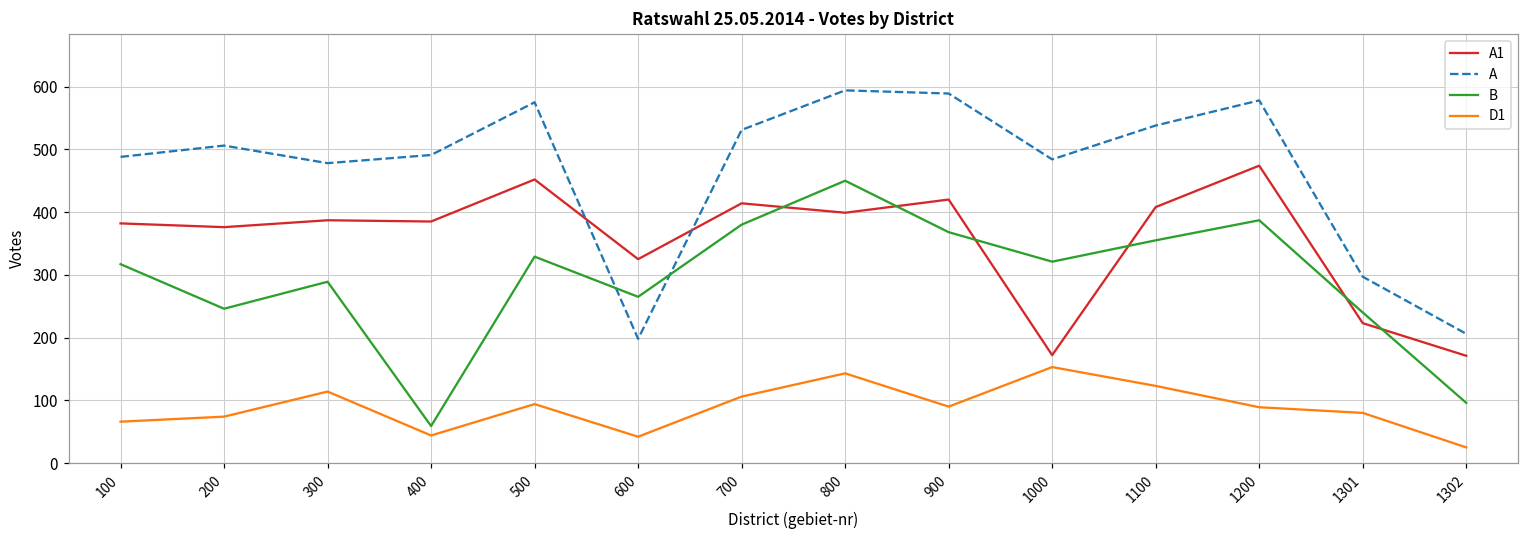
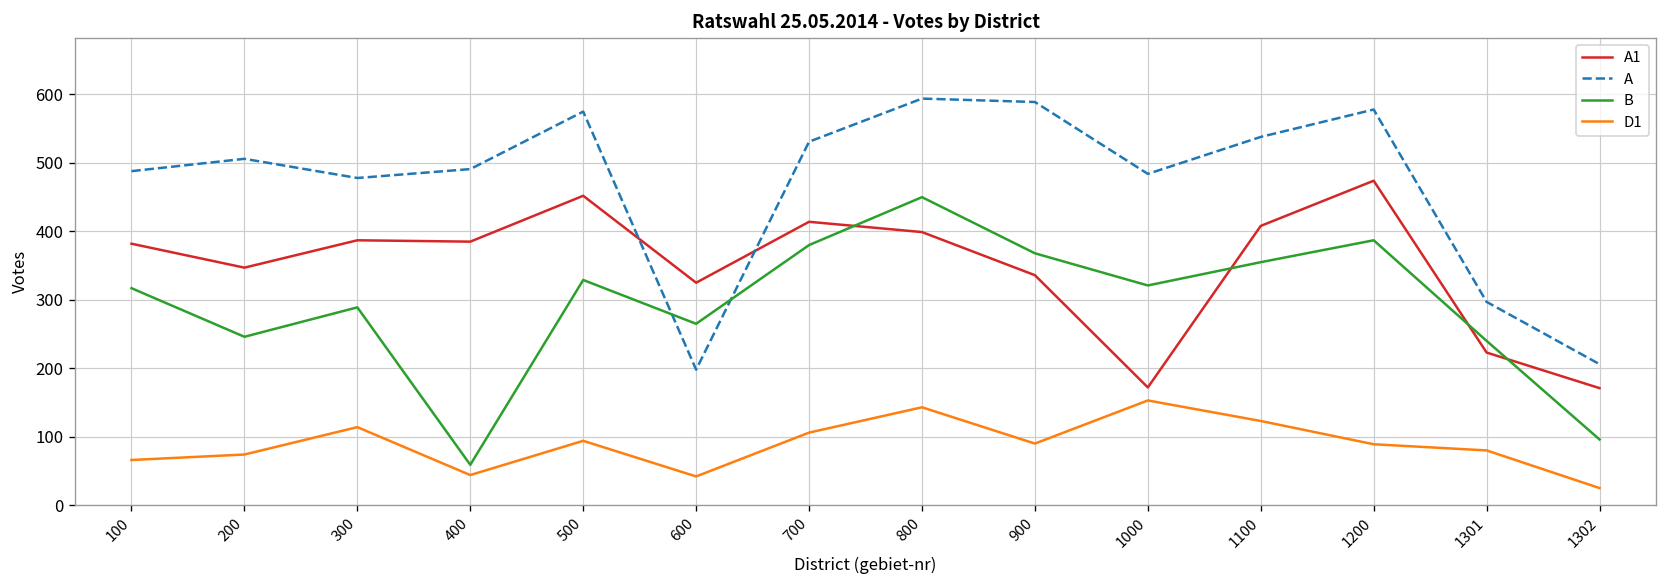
  {
    "A1": {
      "100": 380,
-     "200": 380,
+     "200": 350,
      "300": 390,
      "400": 390,
      "500": 450,
      "600": 330,
      "700": 410,
      "800": 400,
-     "900": 420,
+     "900": 340,
      "1000": 170,
      "1100": 410,
      "1200": 470,
      "1301": 220,
      "1302": 170
    },
    "A": {
      "100": 490,
      "200": 510,
      "300": 480,
      "400": 490,
      "500": 580,
      "600": 200,
      "700": 530,
      "800": 590,
      "900": 590,
      "1000": 480,
      "1100": 540,
      "1200": 580,
      "1301": 300,
      "1302": 210
    },
    "B": {
      "100": 320,
      "200": 250,
      "300": 290,
      "400": 60,
      "500": 330,
      "600": 270,
      "700": 380,
      "800": 450,
      "900": 370,
      "1000": 320,
      "1100": 360,
      "1200": 390,
      "1301": 240,
      "1302": 100
    },
    "D1": {
      "100": 70,
      "200": 70,
      "300": 110,
      "400": 40,
      "500": 90,
      "600": 40,
      "700": 110,
      "800": 140,
      "900": 90,
      "1000": 150,
      "1100": 120,
      "1200": 90,
      "1301": 80,
      "1302": 30
    }
  }
